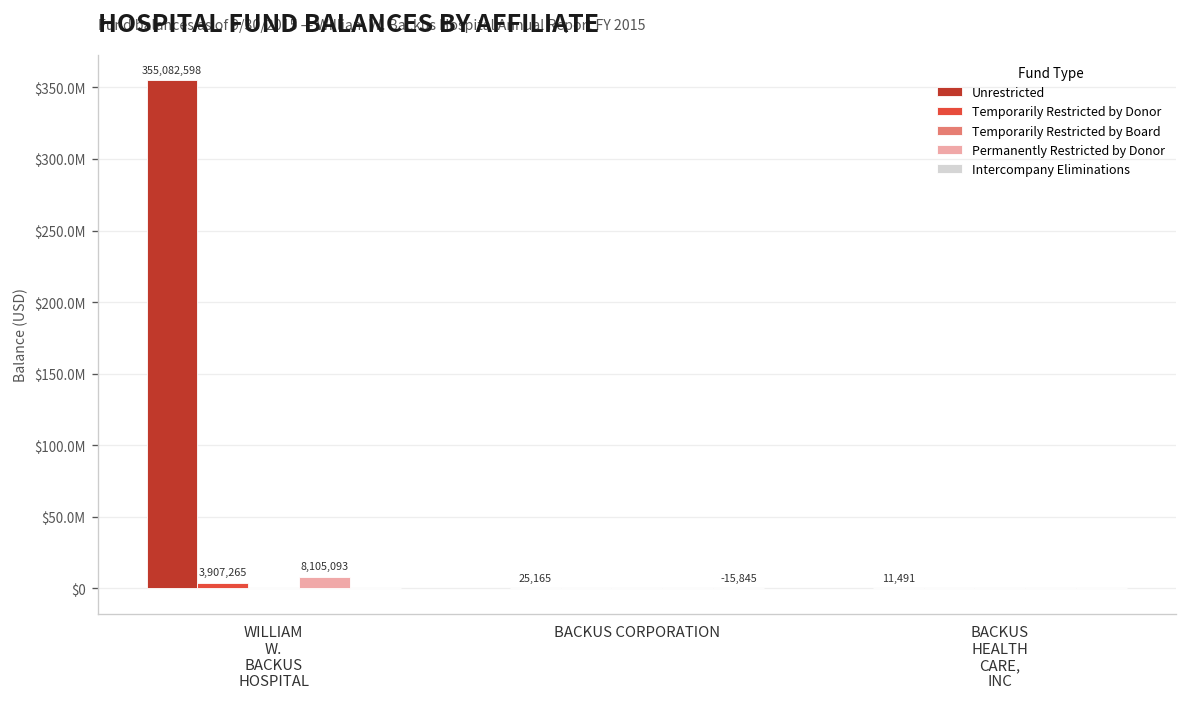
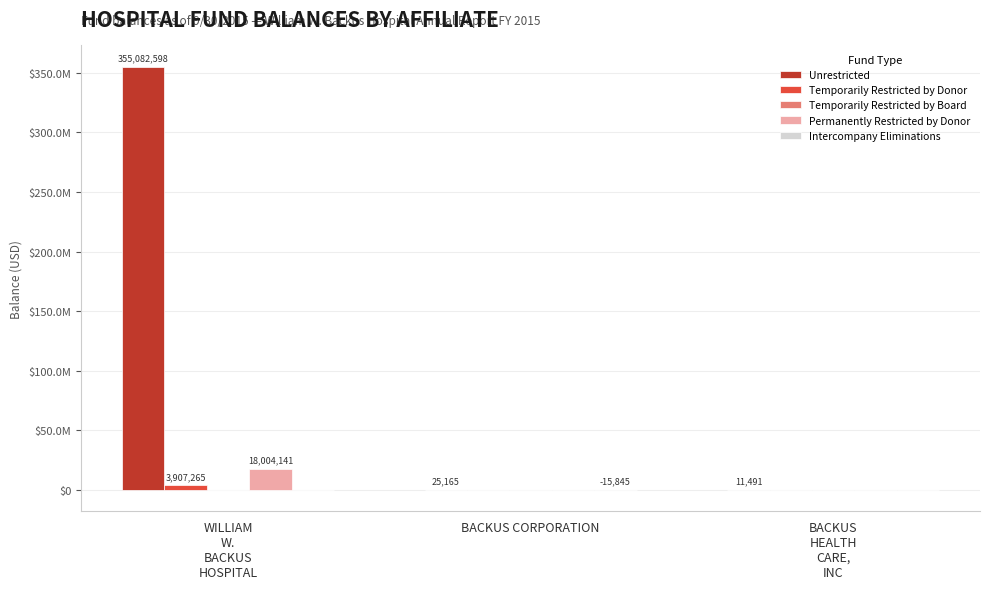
  {
    "Temporarily Restricted by Board": {
      "WILLIAM W. BACKUS HOSPITAL": "$0",
      "BACKUS CORPORATION": "$0",
      "BACKUS HEALTH CARE, INC": "$0"
    },
    "Permanently Restricted by Donor": {
-     "WILLIAM W. BACKUS HOSPITAL": "8,105,093"
+     "WILLIAM W. BACKUS HOSPITAL": "18,004,141"
    },
    "Intercompany Eliminations": {
      "BACKUS CORPORATION": "-15,845"
    }
  }
